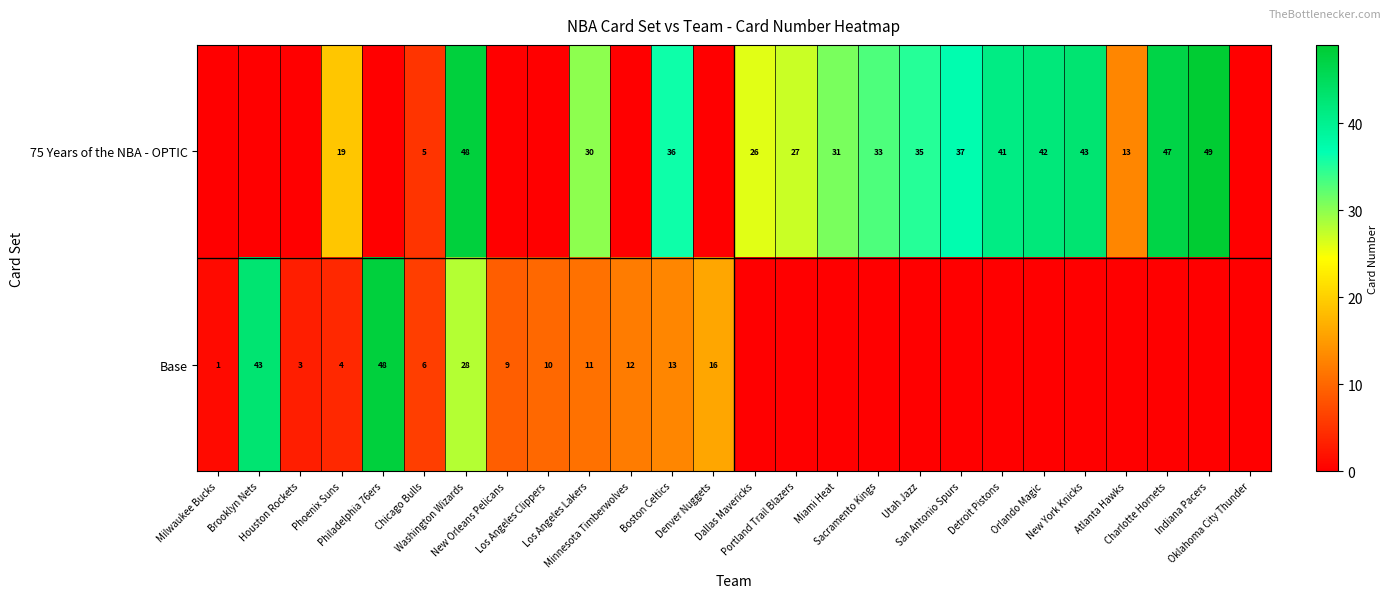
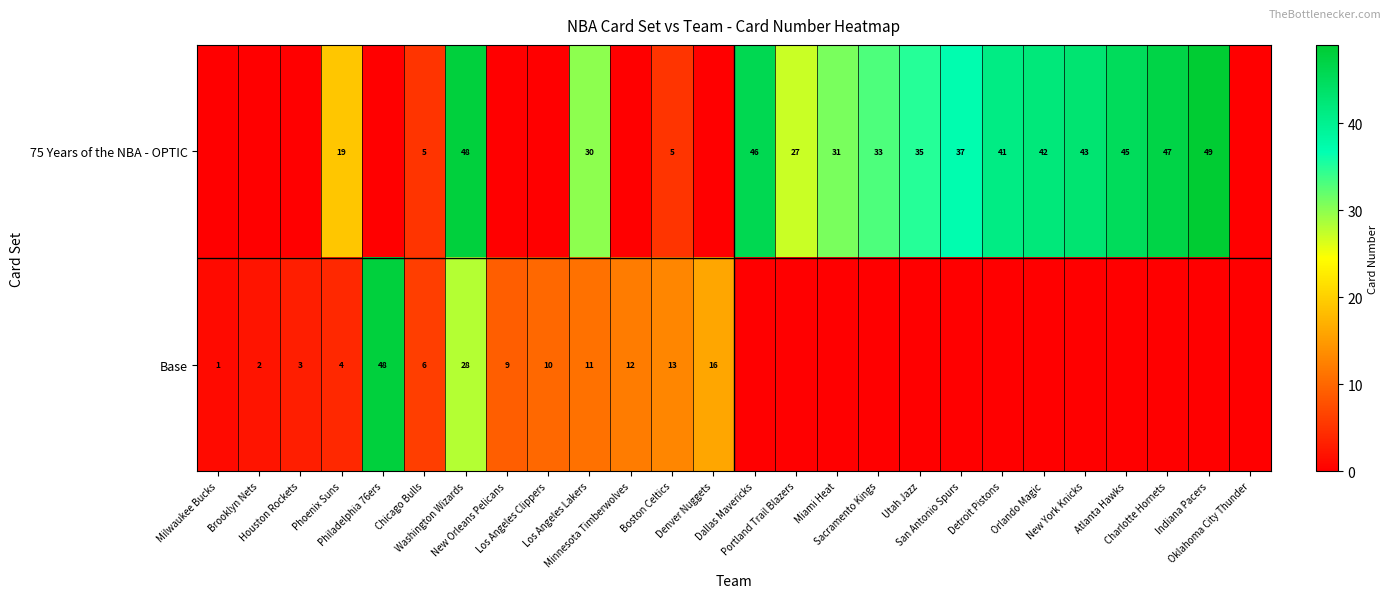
  {
    "75 Years of the NBA - OPTIC": {
      "Phoenix Suns": 19,
      "Chicago Bulls": 5,
      "Washington Wizards": 48,
      "Los Angeles Lakers": 30,
-     "Boston Celtics": 36,
-     "Dallas Mavericks": 26,
+     "Boston Celtics": 5,
+     "Dallas Mavericks": 46,
      "Portland Trail Blazers": 27,
      "Miami Heat": 31,
      "Sacramento Kings": 33,
      "Utah Jazz": 35,
      "San Antonio Spurs": 37,
      "Detroit Pistons": 41,
      "Orlando Magic": 42,
      "New York Knicks": 43,
-     "Atlanta Hawks": 13,
+     "Atlanta Hawks": 45,
      "Charlotte Hornets": 47,
      "Indiana Pacers": 49
    },
    "Base": {
      "Milwaukee Bucks": 1,
-     "Brooklyn Nets": 43,
+     "Brooklyn Nets": 2,
      "Houston Rockets": 3,
      "Phoenix Suns": 4,
      "Philadelphia 76ers": 48,
      "Chicago Bulls": 6,
      "Washington Wizards": 28,
      "New Orleans Pelicans": 9,
      "Los Angeles Clippers": 10,
      "Los Angeles Lakers": 11,
      "Minnesota Timberwolves": 12,
      "Boston Celtics": 13,
      "Denver Nuggets": 16
    }
  }
